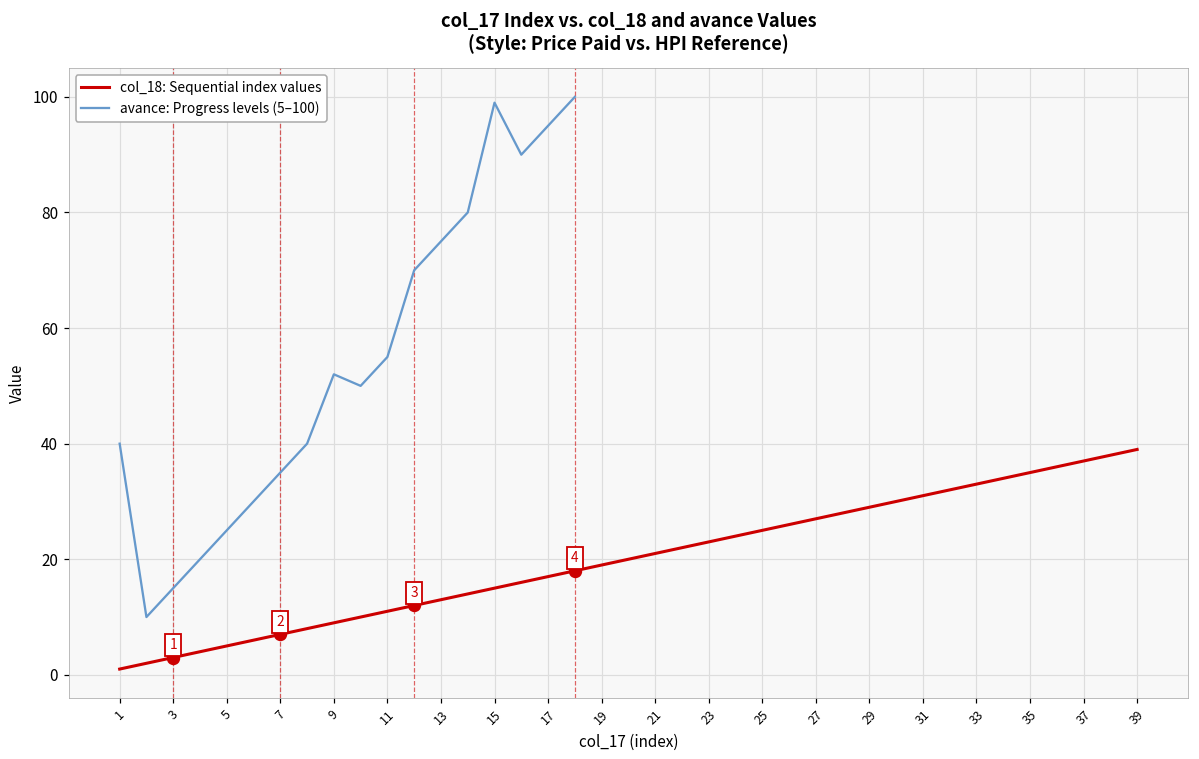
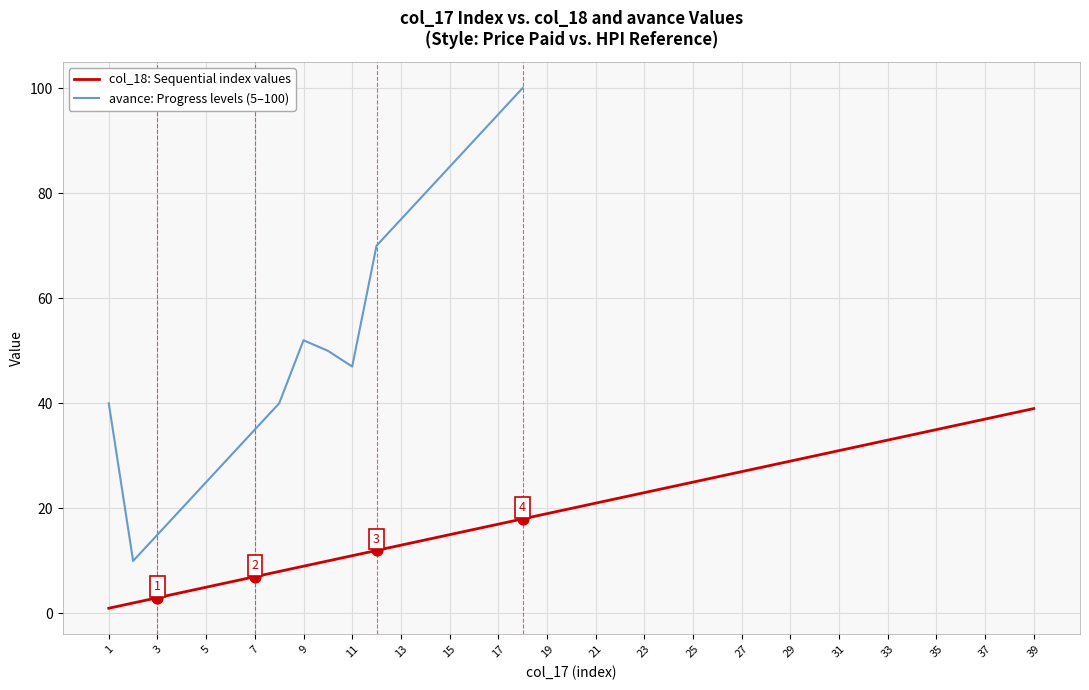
  {
    "avance: Progress levels (5–100)": {
      "1": 40,
      "3": 15,
      "5": 25,
      "7": 35,
      "9": 52,
-     "11": 55,
+     "11": 47,
      "13": 75,
-     "15": 99,
+     "15": 85,
      "17": 95
    }
  }
